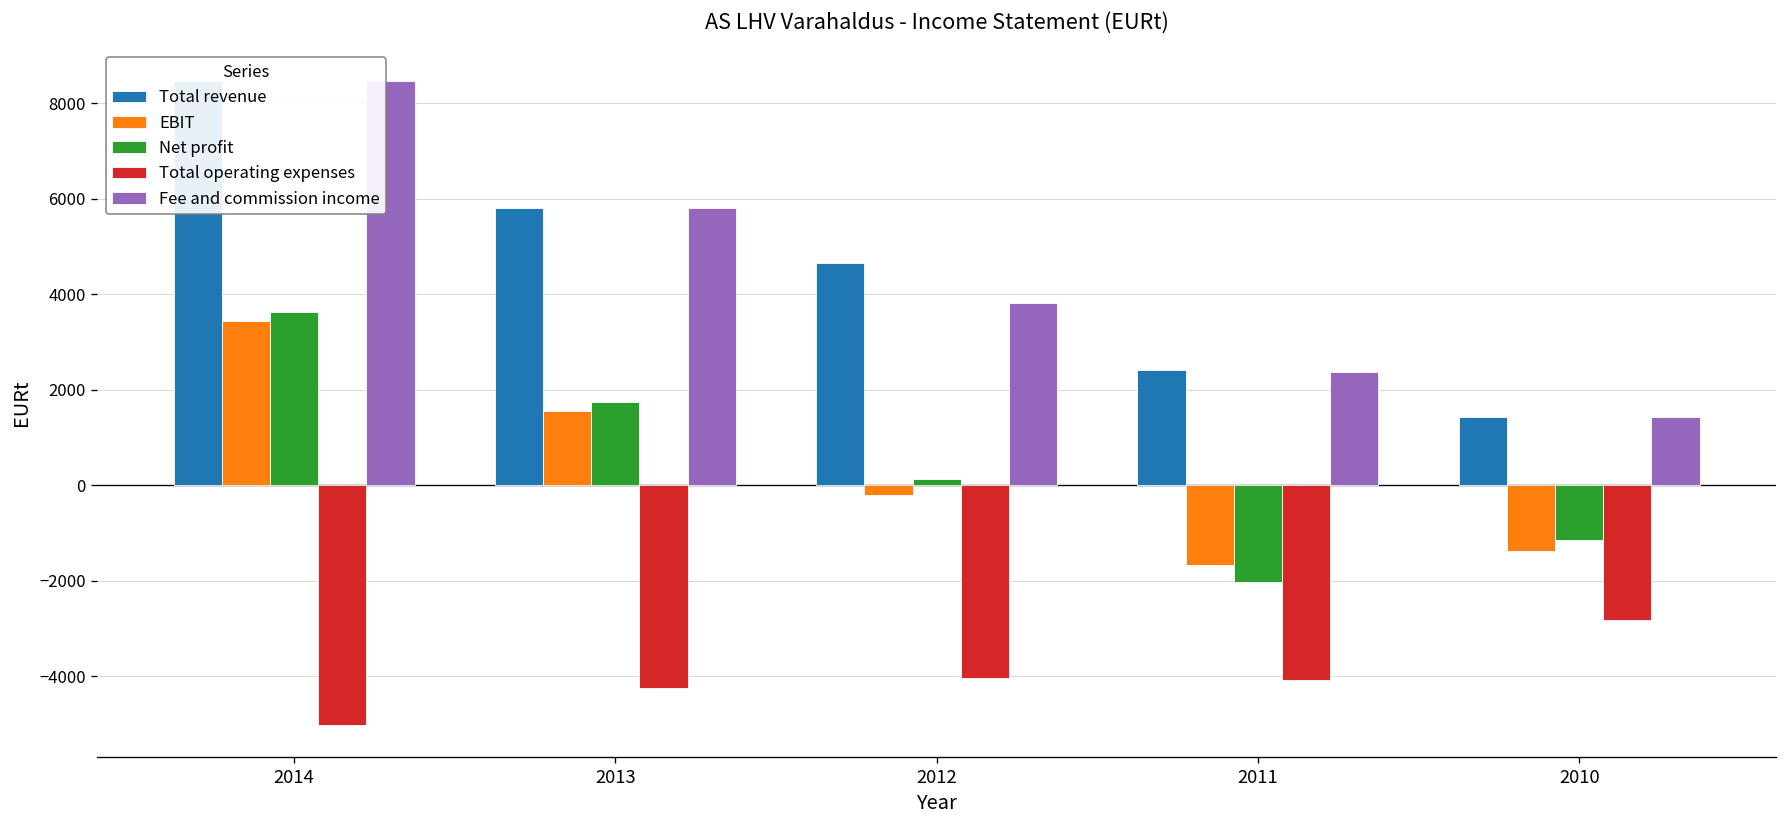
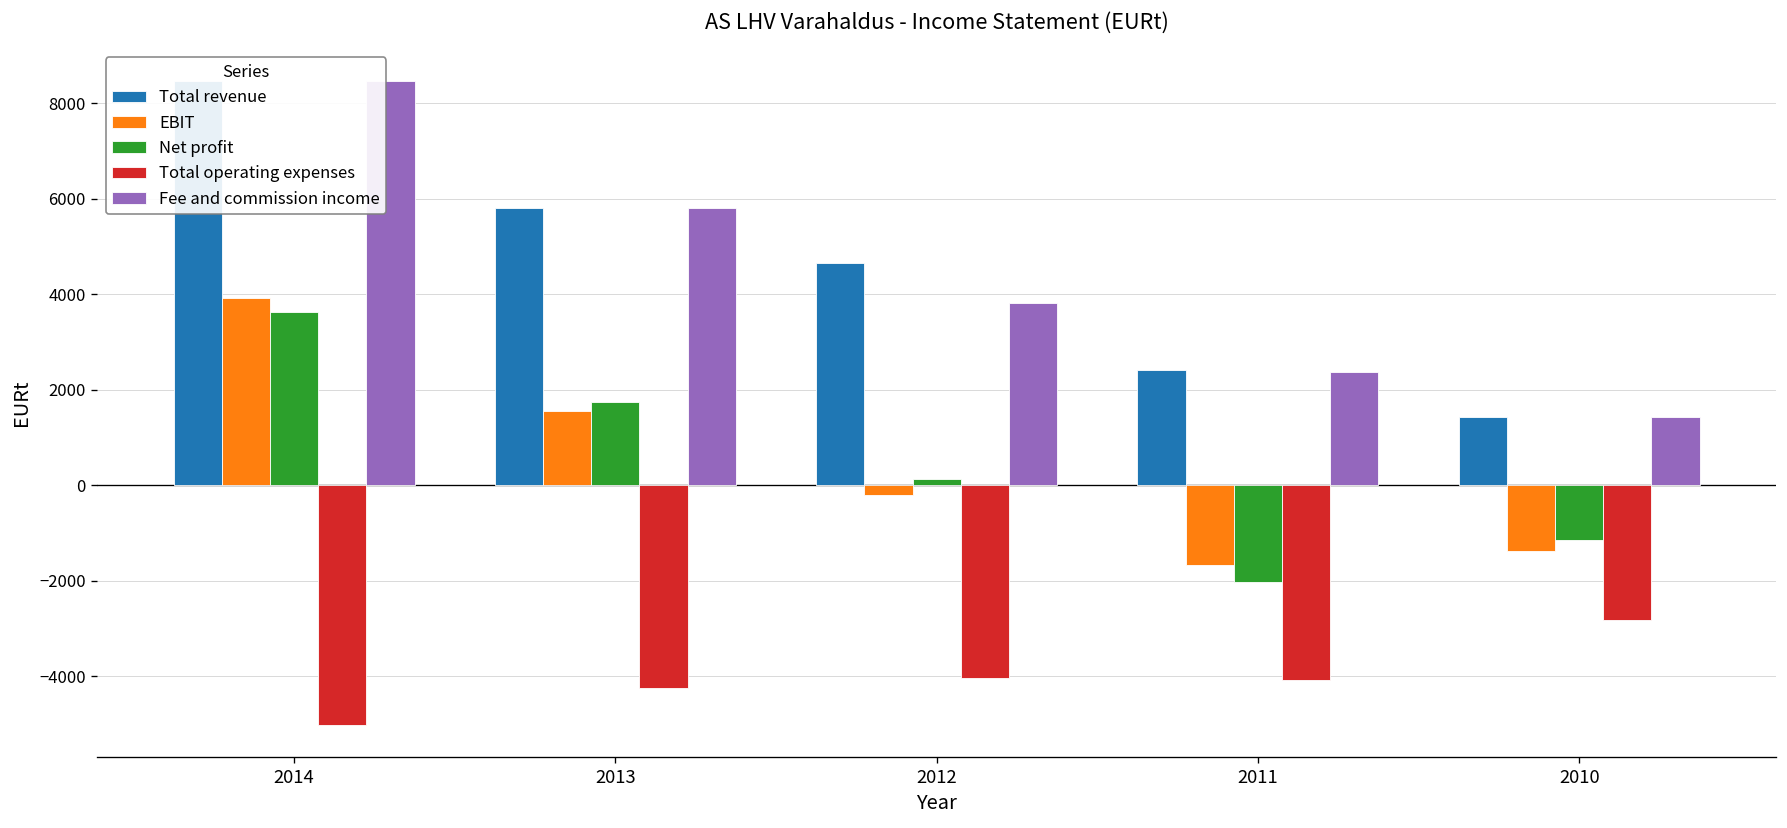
  {
    "Total revenue": {
      "2013": 5800,
      "2012": 4700,
      "2011": 2400,
      "2010": 1400
    },
    "EBIT": {
-     "2014": 3400,
+     "2014": 3900,
      "2013": 1600,
      "2012": -200,
      "2011": -1700,
      "2010": -1400
    },
    "Net profit": {
      "2014": 3600,
      "2013": 1700,
      "2012": 100,
      "2011": -2000,
      "2010": -1100
    },
    "Total operating expenses": {
      "2014": -5000,
      "2013": -4300,
      "2012": -4000,
      "2011": -4100,
      "2010": -2800
    },
    "Fee and commission income": {
      "2014": 8500,
      "2013": 5800,
      "2012": 3800,
      "2011": 2400,
      "2010": 1400
    }
  }
